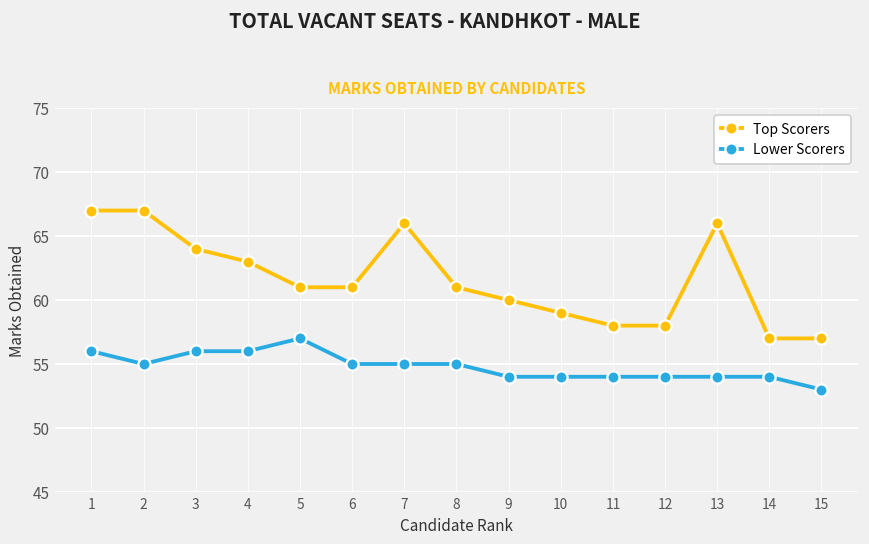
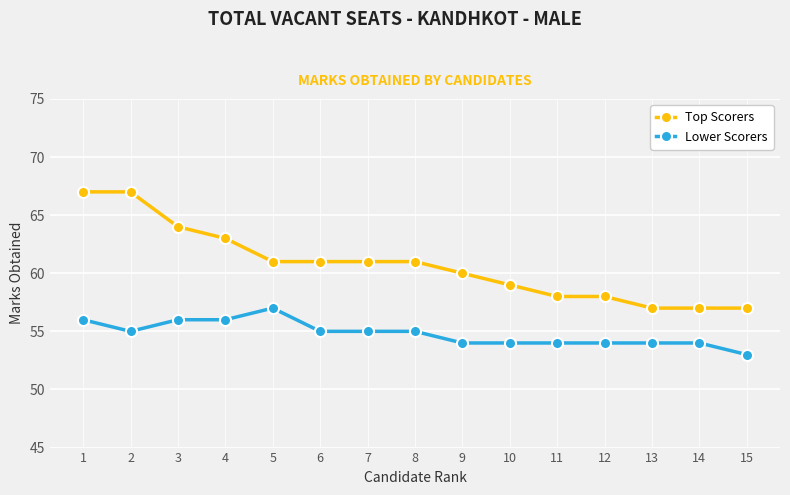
  {
    "Top Scorers": {
      "1": 67,
      "2": 67,
      "3": 64,
      "4": 63,
      "5": 61,
      "6": 61,
-     "7": 66,
+     "7": 61,
      "8": 61,
      "9": 60,
      "10": 59,
      "11": 58,
      "12": 58,
-     "13": 66,
+     "13": 57,
      "14": 57,
      "15": 57
    },
    "Lower Scorers": {
      "1": 56,
      "2": 55,
      "3": 56,
      "4": 56,
      "5": 57,
      "6": 55,
      "7": 55,
      "8": 55,
      "9": 54,
      "10": 54,
      "11": 54,
      "12": 54,
      "13": 54,
      "14": 54,
      "15": 53
    }
  }
